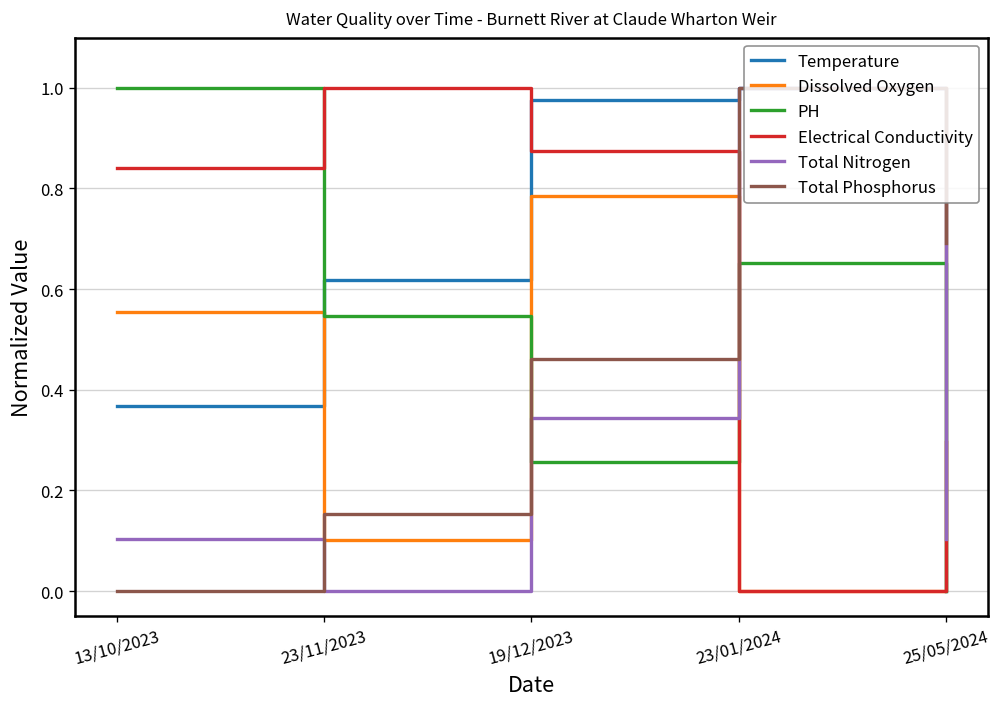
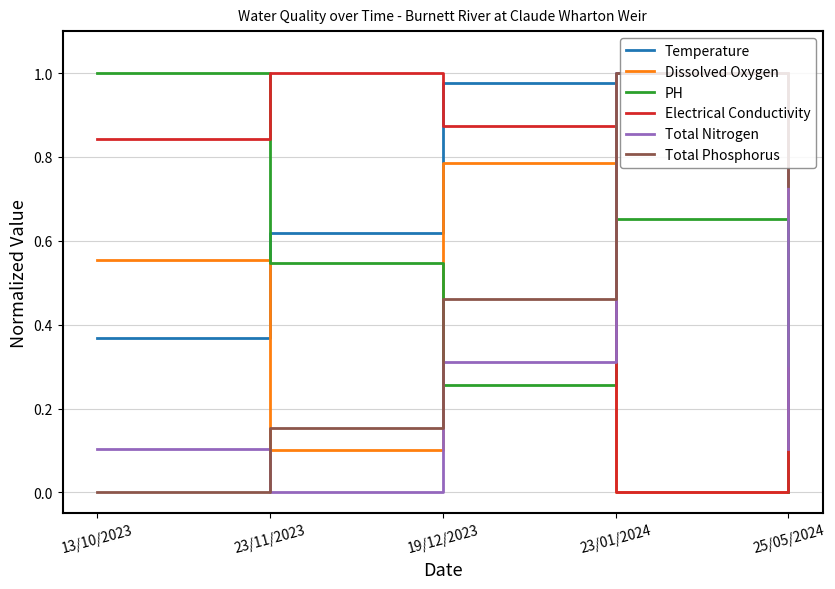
  {
    "Temperature": {
      "13/10/2023": 0.37,
      "23/11/2023": 0.62,
      "19/12/2023": 0.98
    },
    "Dissolved Oxygen": {
      "13/10/2023": 0.55,
      "23/11/2023": 0.10,
      "19/12/2023": 0.78
    },
    "PH": {
      "13/10/2023": 1.00,
      "23/11/2023": 0.55,
      "19/12/2023": 0.26,
      "23/01/2024": 0.65
    },
    "Electrical Conductivity": {
      "13/10/2023": 0.84,
      "23/11/2023": 1.00,
      "19/12/2023": 0.87,
      "25/05/2024": 0.30
    },
    "Total Nitrogen": {
      "13/10/2023": 0.10,
      "23/11/2023": 0.00,
-     "19/12/2023": 0.34,
+     "19/12/2023": 0.31,
      "25/05/2024": 0.10
    },
    "Total Phosphorus": {
      "13/10/2023": 0.00,
      "23/11/2023": 0.15,
      "19/12/2023": 0.46,
-     "25/05/2024": 0.69
+     "25/05/2024": 0.73
    }
  }
